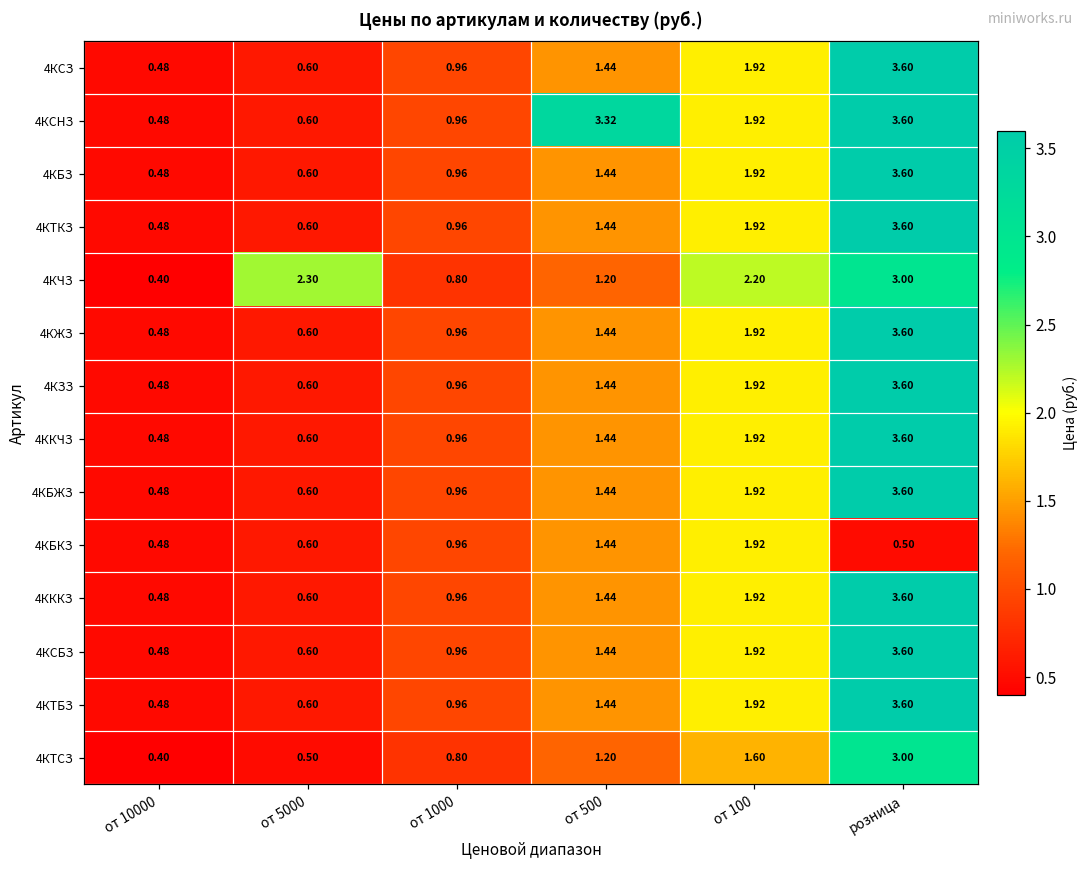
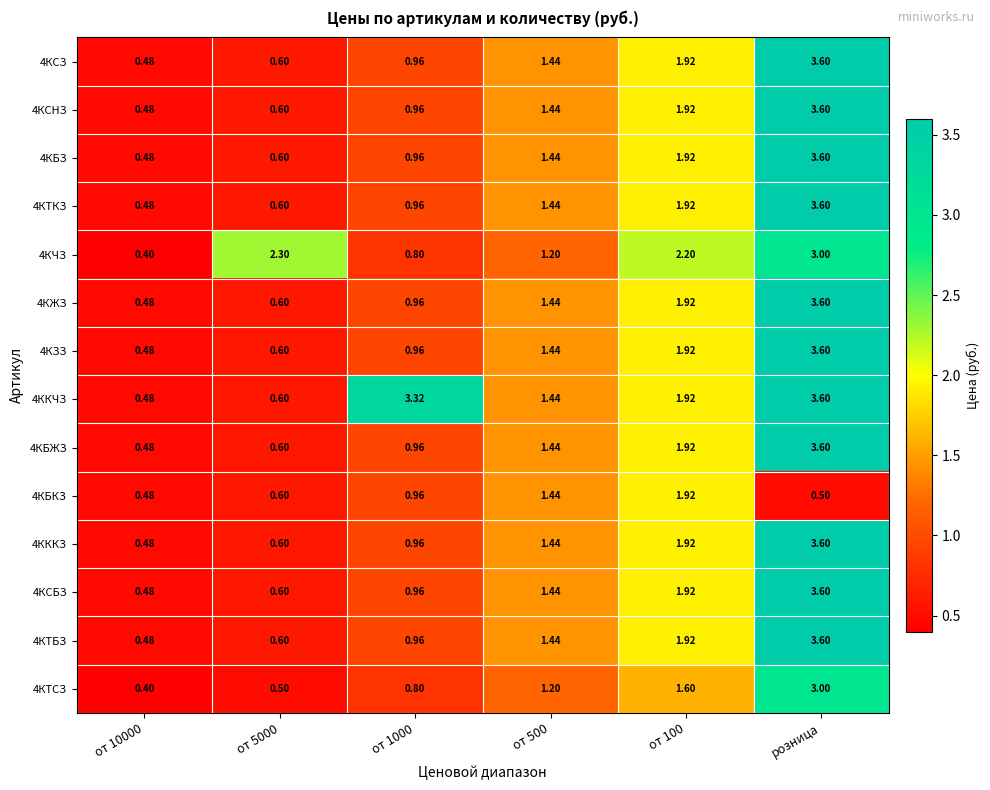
  {
    "4КСЗ": {
      "от 10000": 0.48,
      "от 5000": 0.60,
      "от 1000": 0.96,
      "от 500": 1.44,
      "от 100": 1.92,
      "розница": 3.60
    },
    "4КСНЗ": {
      "от 10000": 0.48,
      "от 5000": 0.60,
      "от 1000": 0.96,
-     "от 500": 3.32,
+     "от 500": 1.44,
      "от 100": 1.92,
      "розница": 3.60
    },
    "4КБЗ": {
      "от 10000": 0.48,
      "от 5000": 0.60,
      "от 1000": 0.96,
      "от 500": 1.44,
      "от 100": 1.92,
      "розница": 3.60
    },
    "4КТКЗ": {
      "от 10000": 0.48,
      "от 5000": 0.60,
      "от 1000": 0.96,
      "от 500": 1.44,
      "от 100": 1.92,
      "розница": 3.60
    },
    "4КЧЗ": {
      "от 10000": 0.40,
      "от 5000": 2.30,
      "от 1000": 0.80,
      "от 500": 1.20,
      "от 100": 2.20,
      "розница": 3.00
    },
    "4КЖЗ": {
      "от 10000": 0.48,
      "от 5000": 0.60,
      "от 1000": 0.96,
      "от 500": 1.44,
      "от 100": 1.92,
      "розница": 3.60
    },
    "4КЗЗ": {
      "от 10000": 0.48,
      "от 5000": 0.60,
      "от 1000": 0.96,
      "от 500": 1.44,
      "от 100": 1.92,
      "розница": 3.60
    },
    "4ККЧЗ": {
      "от 10000": 0.48,
      "от 5000": 0.60,
-     "от 1000": 0.96,
+     "от 1000": 3.32,
      "от 500": 1.44,
      "от 100": 1.92,
      "розница": 3.60
    },
    "4КБЖЗ": {
      "от 10000": 0.48,
      "от 5000": 0.60,
      "от 1000": 0.96,
      "от 500": 1.44,
      "от 100": 1.92,
      "розница": 3.60
    },
    "4КБКЗ": {
      "от 10000": 0.48,
      "от 5000": 0.60,
      "от 1000": 0.96,
      "от 500": 1.44,
      "от 100": 1.92,
      "розница": 0.50
    },
    "4КККЗ": {
      "от 10000": 0.48,
      "от 5000": 0.60,
      "от 1000": 0.96,
      "от 500": 1.44,
      "от 100": 1.92,
      "розница": 3.60
    },
    "4КСБЗ": {
      "от 10000": 0.48,
      "от 5000": 0.60,
      "от 1000": 0.96,
      "от 500": 1.44,
      "от 100": 1.92,
      "розница": 3.60
    },
    "4КТБЗ": {
      "от 10000": 0.48,
      "от 5000": 0.60,
      "от 1000": 0.96,
      "от 500": 1.44,
      "от 100": 1.92,
      "розница": 3.60
    },
    "4КТСЗ": {
      "от 10000": 0.40,
      "от 5000": 0.50,
      "от 1000": 0.80,
      "от 500": 1.20,
      "от 100": 1.60,
      "розница": 3.00
    }
  }
